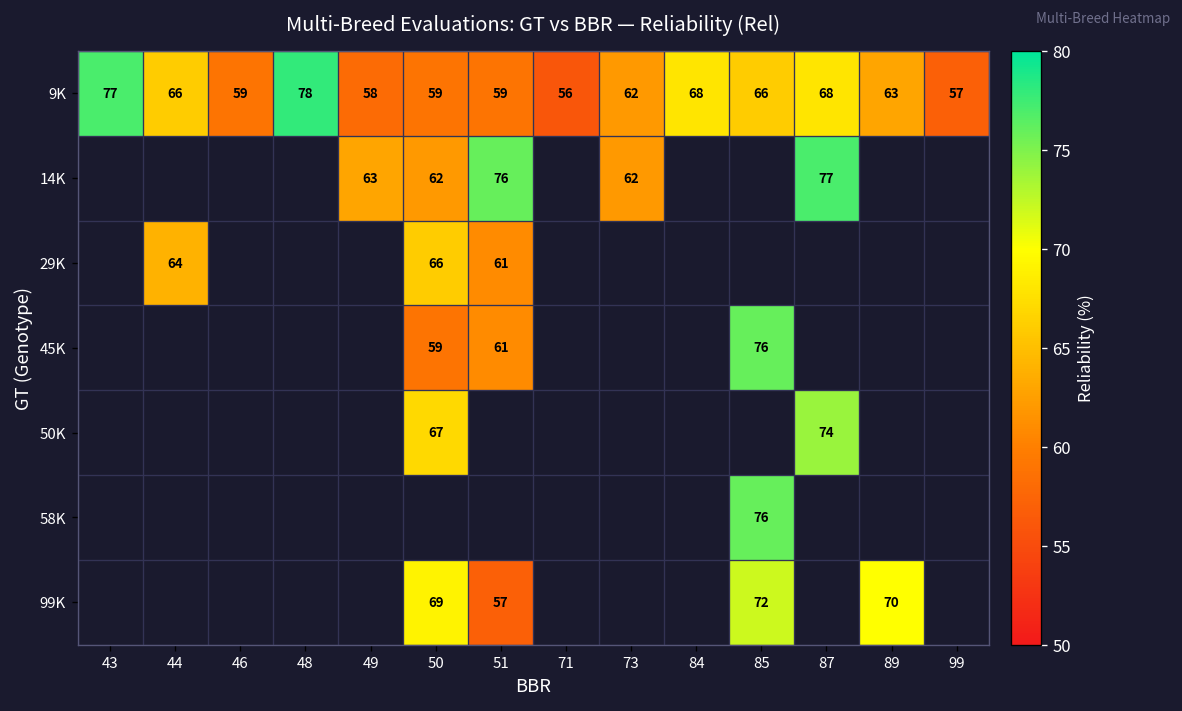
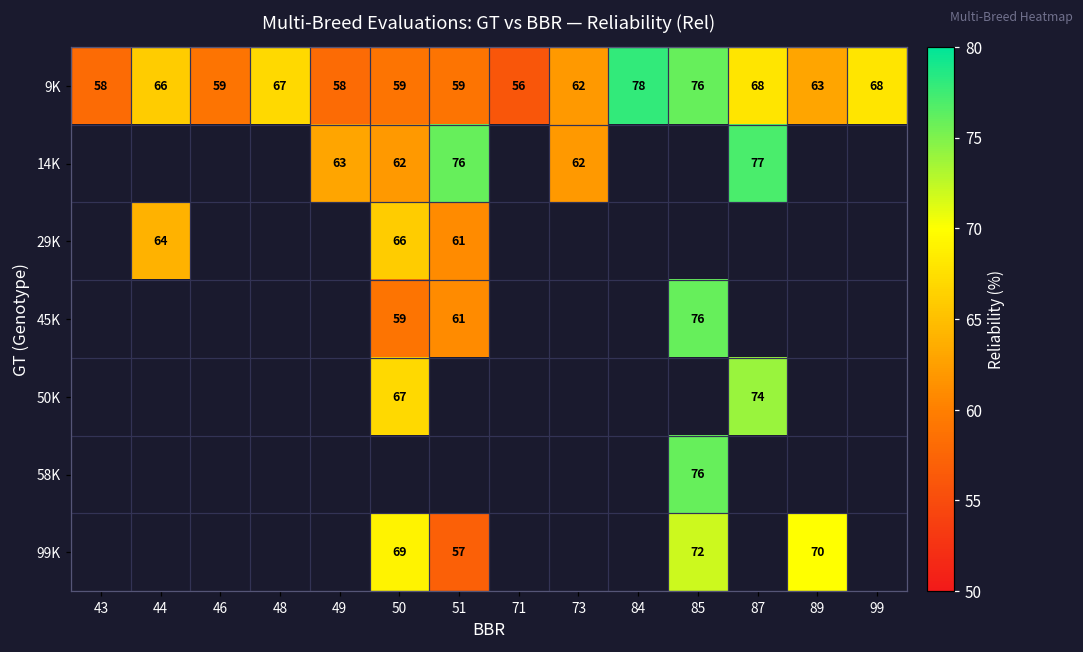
  {
    "9K": {
-     "43": 77,
+     "43": 58,
      "44": 66,
      "46": 59,
-     "48": 78,
+     "48": 67,
      "49": 58,
      "50": 59,
      "51": 59,
      "71": 56,
      "73": 62,
-     "84": 68,
-     "85": 66,
+     "84": 78,
+     "85": 76,
      "87": 68,
      "89": 63,
-     "99": 57
+     "99": 68
    },
    "14K": {
      "49": 63,
      "50": 62,
      "51": 76,
      "73": 62,
      "87": 77
    },
    "29K": {
      "44": 64,
      "50": 66,
      "51": 61
    },
    "45K": {
      "50": 59,
      "51": 61,
      "85": 76
    },
    "50K": {
      "50": 67,
      "87": 74
    },
    "58K": {
      "85": 76
    },
    "99K": {
      "50": 69,
      "51": 57,
      "85": 72,
      "89": 70
    }
  }
